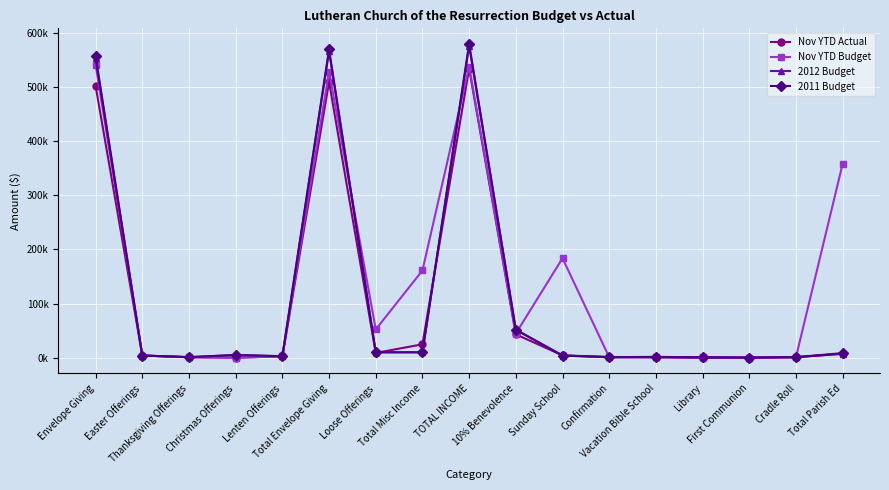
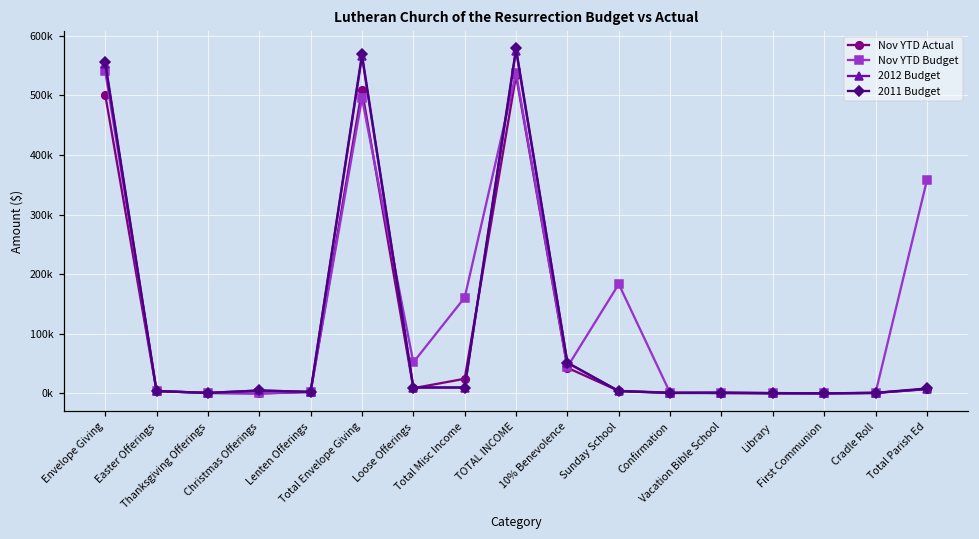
  {
    "Nov YTD Budget": {
      "Envelope Giving": 540000,
-     "Total Envelope Giving": 530000,
+     "Total Envelope Giving": 500000,
      "Loose Offerings": 50000,
      "Total Misc Income": 160000,
      "Sunday School": 180000,
      "Total Parish Ed": 360000
    }
  }
